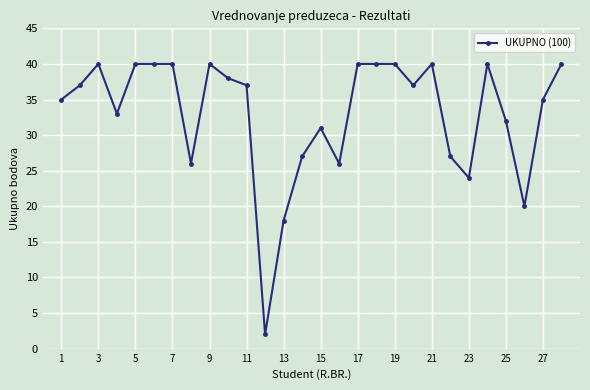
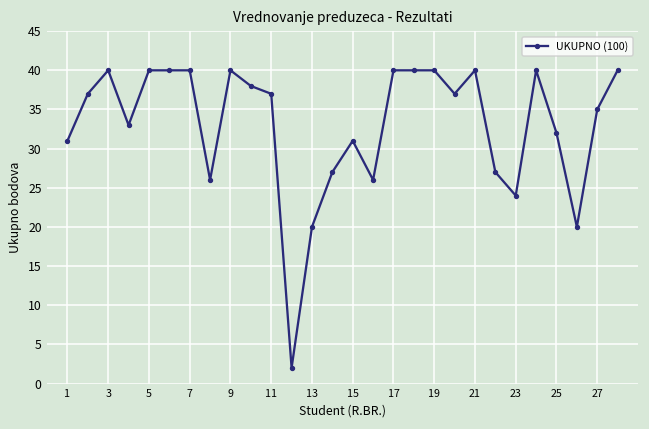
  {
-   "1": 35,
+   "1": 31,
    "3": 40,
    "5": 40,
    "7": 40,
    "9": 40,
    "11": 37,
-   "13": 18,
+   "13": 20,
    "15": 31,
    "17": 40,
    "19": 40,
    "21": 40,
    "23": 24,
    "25": 32,
    "27": 35
  }
